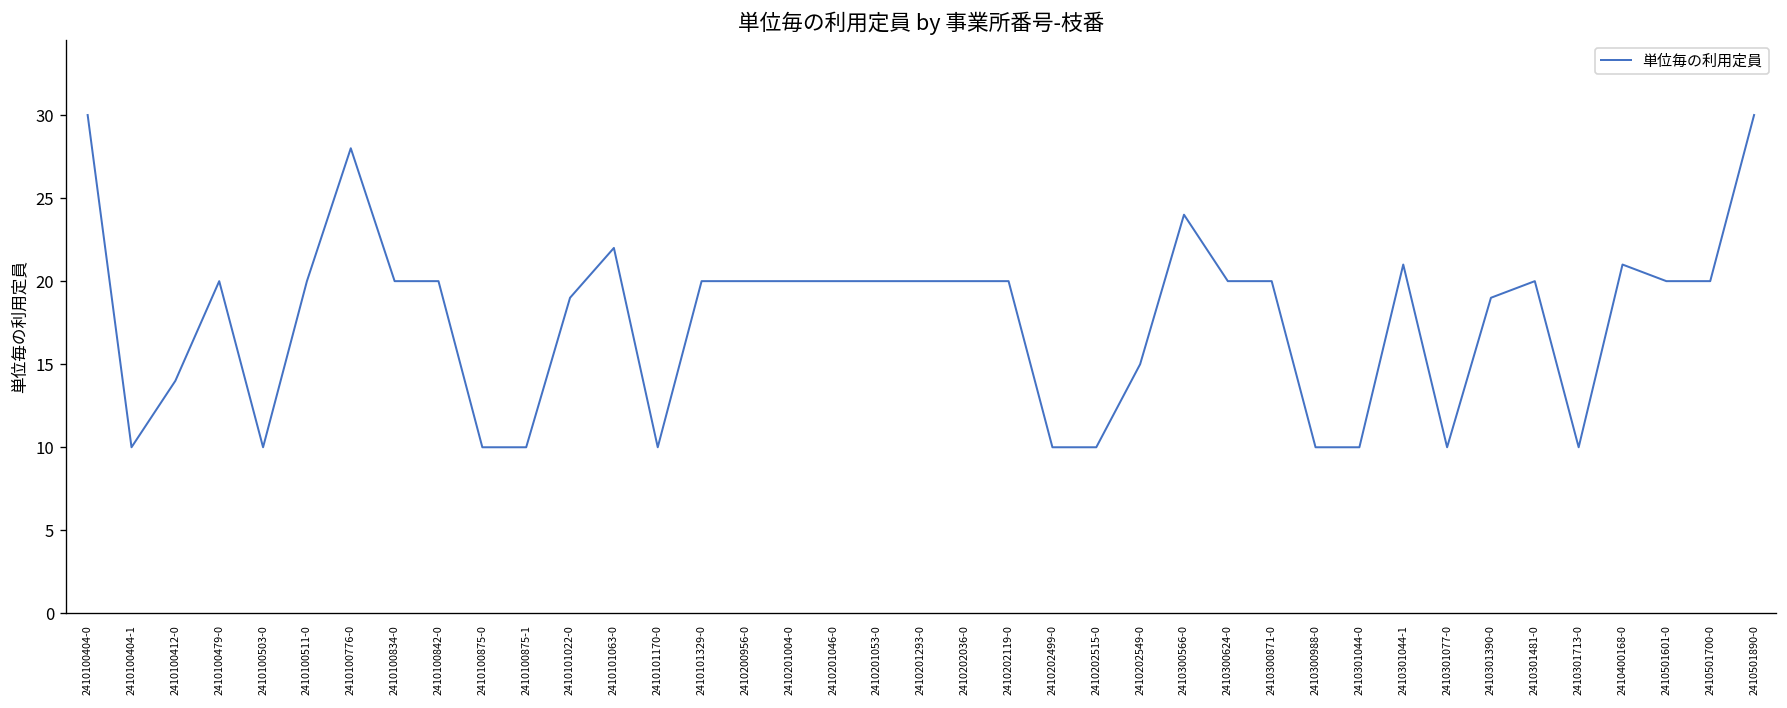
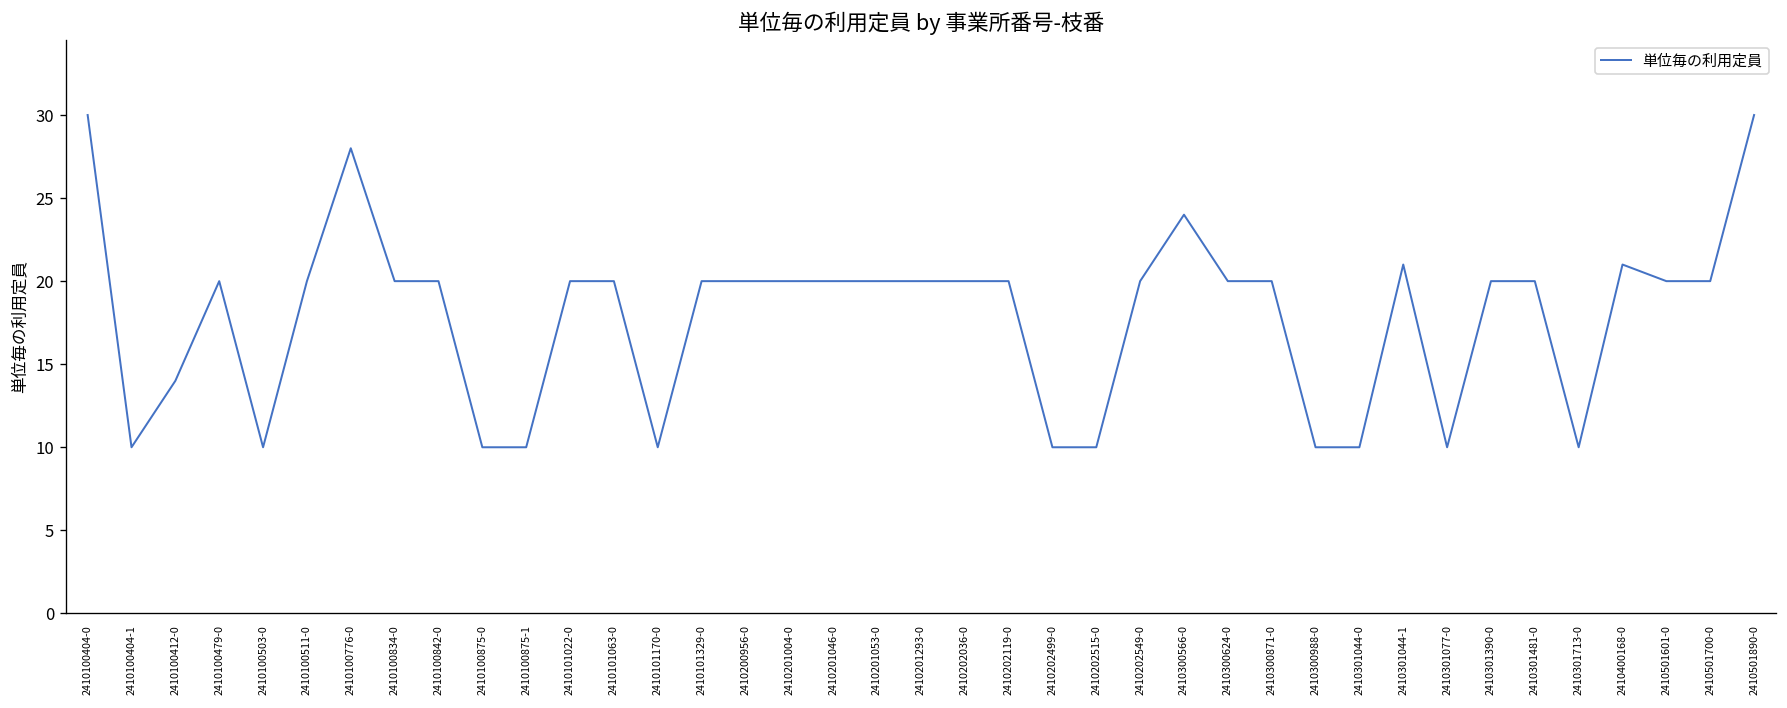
  {
    "2410100404-0": 30,
    "2410100404-1": 10,
    "2410100412-0": 14,
    "2410100479-0": 20,
    "2410100503-0": 10,
    "2410100511-0": 20,
    "2410100776-0": 28,
    "2410100834-0": 20,
    "2410100842-0": 20,
    "2410100875-0": 10,
    "2410100875-1": 10,
-   "2410101022-0": 19,
-   "2410101063-0": 22,
+   "2410101022-0": 20,
+   "2410101063-0": 20,
    "2410101170-0": 10,
    "2410101329-0": 20,
    "2410200956-0": 20,
    "2410201004-0": 20,
    "2410201046-0": 20,
    "2410201053-0": 20,
    "2410201293-0": 20,
    "2410202036-0": 20,
    "2410202119-0": 20,
    "2410202499-0": 10,
    "2410202515-0": 10,
-   "2410202549-0": 15,
+   "2410202549-0": 20,
    "2410300566-0": 24,
    "2410300624-0": 20,
    "2410300871-0": 20,
    "2410300988-0": 10,
    "2410301044-0": 10,
    "2410301044-1": 21,
    "2410301077-0": 10,
-   "2410301390-0": 19,
+   "2410301390-0": 20,
    "2410301481-0": 20,
    "2410301713-0": 10,
    "2410400168-0": 21,
    "2410501601-0": 20,
    "2410501700-0": 20,
    "2410501890-0": 30
  }
